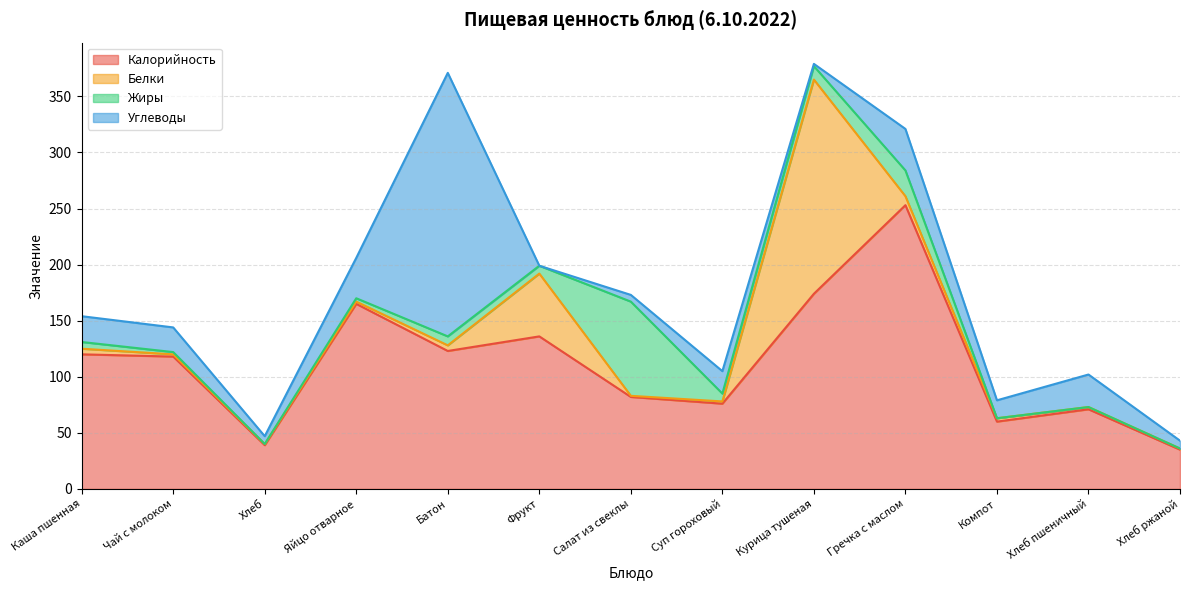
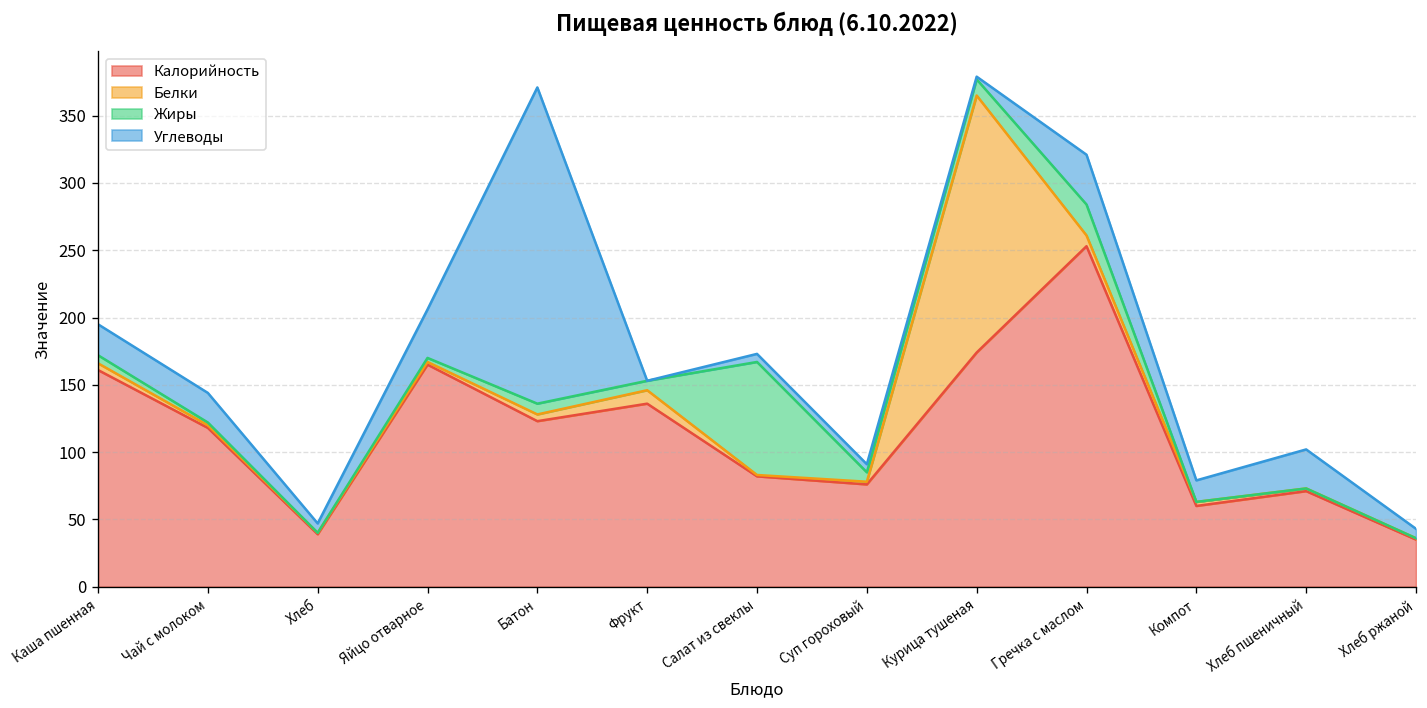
  {
    "Калорийность": {
-     "Каша пшенная": 120,
+     "Каша пшенная": 161,
      "Батон": 123,
      "Фрукт": 136,
      "Курица тушеная": 174,
      "Гречка с маслом": 253,
      "Компот": 60
    },
    "Белки": {
      "Каша пшенная": 5,
      "Батон": 5,
-     "Фрукт": 56,
+     "Фрукт": 10,
      "Курица тушеная": 191,
      "Гречка с маслом": 8
    },
    "Жиры": {
      "Каша пшенная": 6,
      "Яйцо отварное": 3,
      "Батон": 8,
      "Салат из свеклы": 84,
      "Суп гороховый": 7,
      "Гречка с маслом": 23
    },
    "Углеводы": {
      "Каша пшенная": 23,
      "Чай с молоком": 22,
      "Хлеб": 7,
      "Яйцо отварное": 36,
      "Батон": 235,
      "Салат из свеклы": 6,
-     "Суп гороховый": 20,
+     "Суп гороховый": 6,
      "Гречка с маслом": 37,
      "Компот": 16,
      "Хлеб пшеничный": 29,
      "Хлеб ржаной": 7
    }
  }
